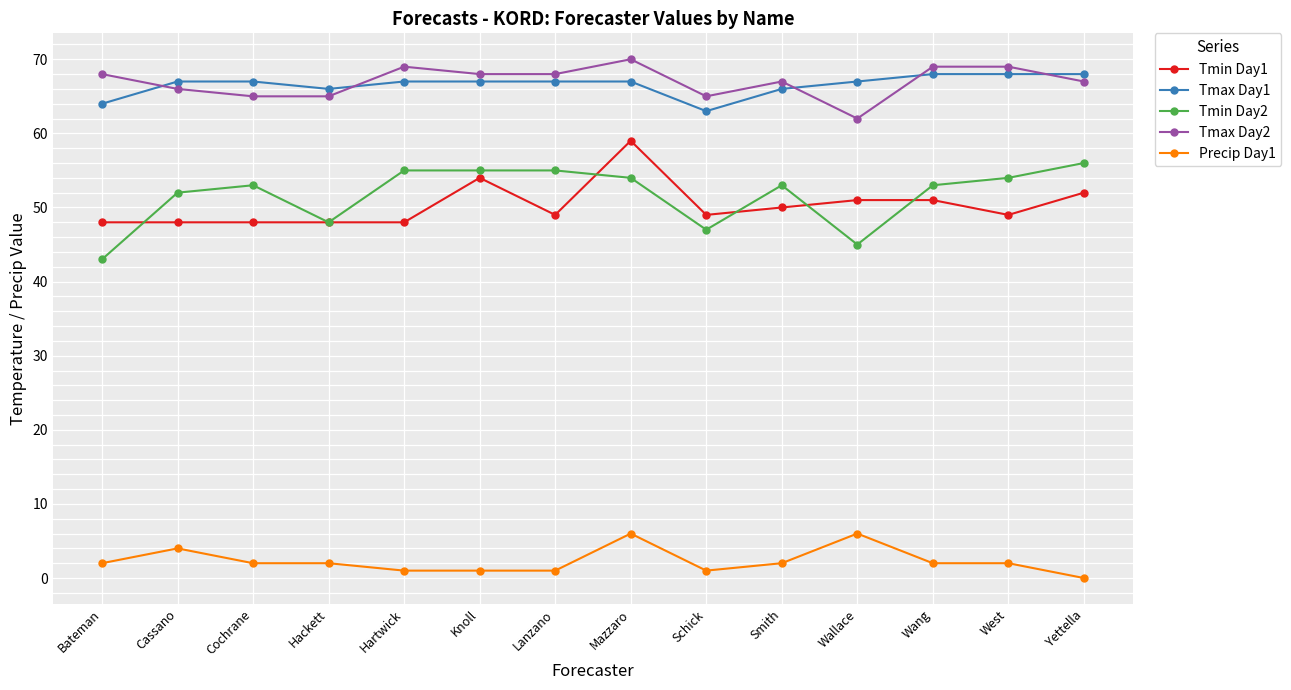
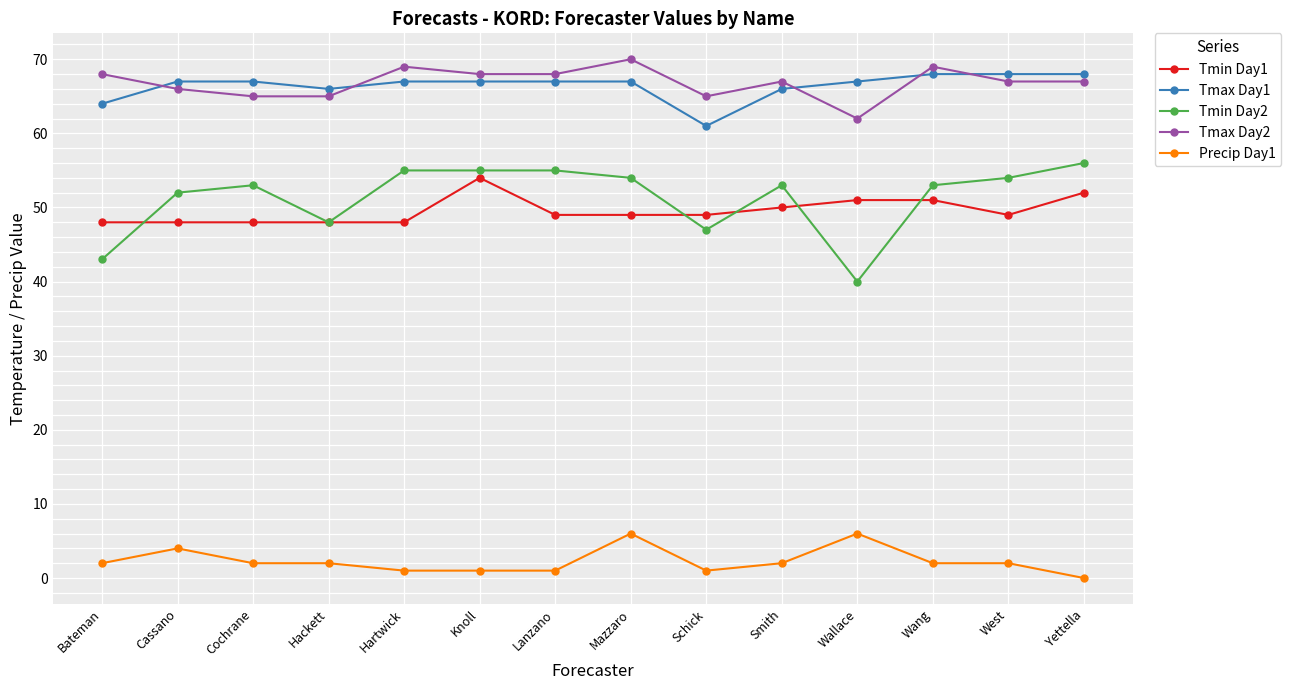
  {
    "Tmin Day1": {
      "Bateman": 48,
      "Cassano": 48,
      "Cochrane": 48,
      "Hartwick": 48,
      "Knoll": 54,
      "Lanzano": 49,
-     "Mazzaro": 59,
+     "Mazzaro": 49,
      "Schick": 49,
      "Smith": 50,
      "Wallace": 51,
      "Wang": 51,
      "West": 49,
      "Yettella": 52
    },
    "Tmax Day1": {
      "Bateman": 64,
      "Cassano": 67,
      "Cochrane": 67,
      "Hackett": 66,
      "Hartwick": 67,
      "Knoll": 67,
      "Lanzano": 67,
      "Mazzaro": 67,
-     "Schick": 63,
+     "Schick": 61,
      "Smith": 66,
      "Wallace": 67,
      "Wang": 68,
      "West": 68,
      "Yettella": 68
    },
    "Tmin Day2": {
      "Bateman": 43,
      "Cassano": 52,
      "Cochrane": 53,
      "Hartwick": 55,
      "Knoll": 55,
      "Lanzano": 55,
      "Mazzaro": 54,
      "Schick": 47,
      "Smith": 53,
-     "Wallace": 45,
+     "Wallace": 40,
      "Wang": 53,
      "West": 54,
      "Yettella": 56
    },
    "Tmax Day2": {
      "Bateman": 68,
      "Cassano": 66,
      "Cochrane": 65,
      "Hackett": 65,
      "Hartwick": 69,
      "Knoll": 68,
      "Lanzano": 68,
      "Mazzaro": 70,
      "Schick": 65,
      "Smith": 67,
      "Wallace": 62,
      "Wang": 69,
-     "West": 69,
+     "West": 67,
      "Yettella": 67
    },
    "Precip Day1": {
      "Bateman": 2,
      "Cassano": 4,
      "Cochrane": 2,
      "Hackett": 2,
      "Hartwick": 1,
      "Knoll": 1,
      "Lanzano": 1,
      "Mazzaro": 6,
      "Schick": 1,
      "Smith": 2,
      "Wallace": 6,
      "Wang": 2,
      "West": 2,
      "Yettella": 0
    }
  }
